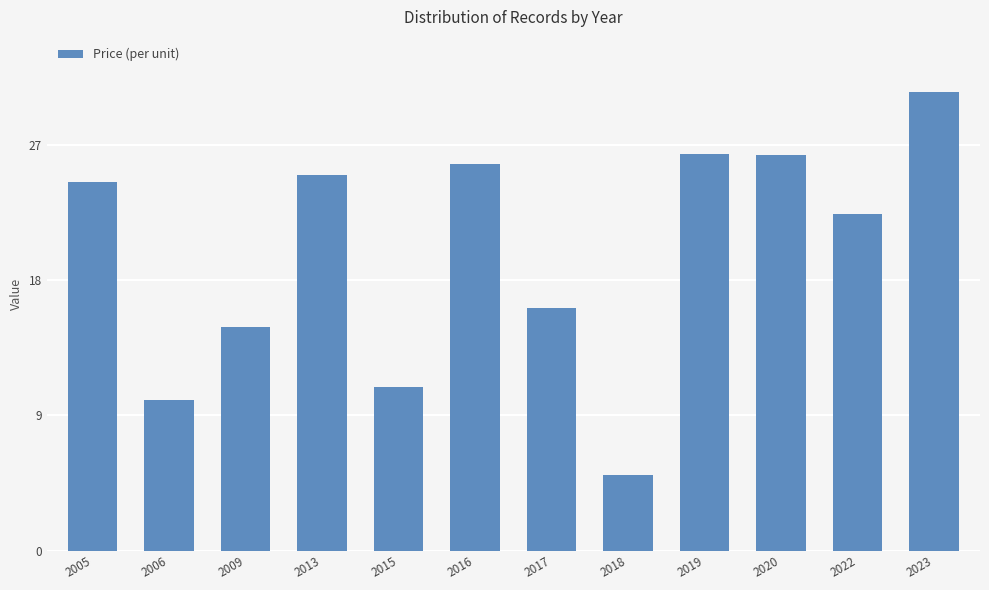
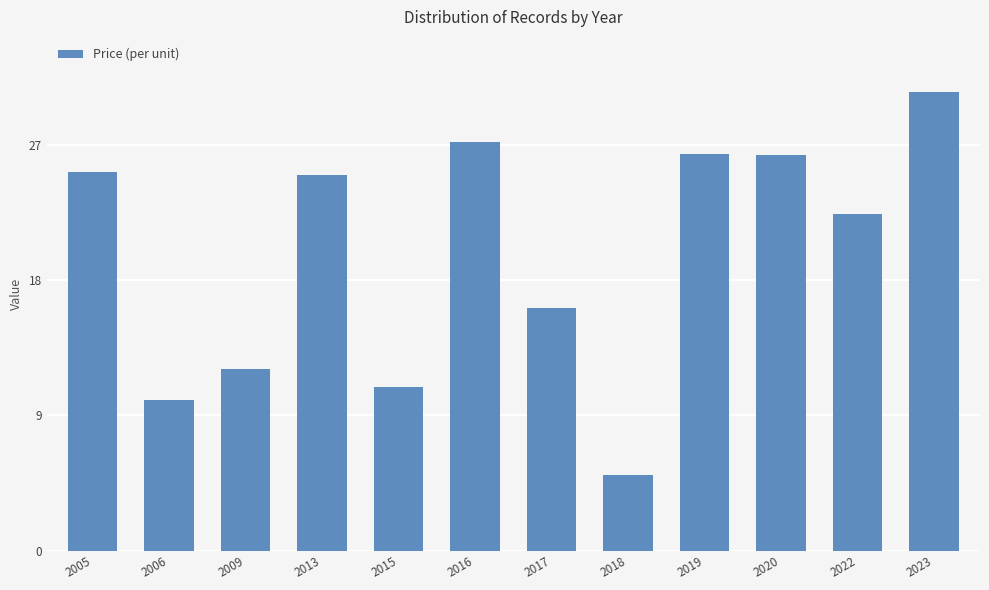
  {
-   "2005": 24.5,
+   "2005": 25.2,
    "2006": 10.0,
-   "2009": 14.9,
+   "2009": 12.1,
    "2013": 25.0,
    "2015": 10.9,
-   "2016": 25.7,
+   "2016": 27.2,
    "2017": 16.1,
    "2018": 5.0,
    "2019": 26.4,
    "2020": 26.3,
    "2022": 22.4,
    "2023": 30.5
  }
